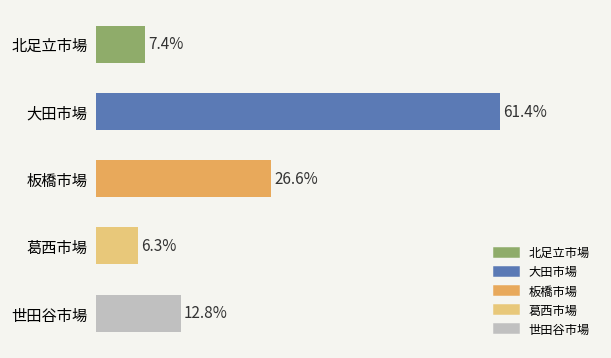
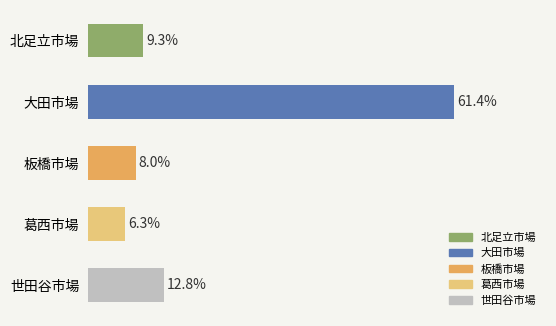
  {
-   "北足立市場": "7.4%",
+   "北足立市場": "9.3%",
    "大田市場": "61.4%",
-   "板橋市場": "26.6%",
+   "板橋市場": "8.0%",
    "葛西市場": "6.3%",
    "世田谷市場": "12.8%"
  }
